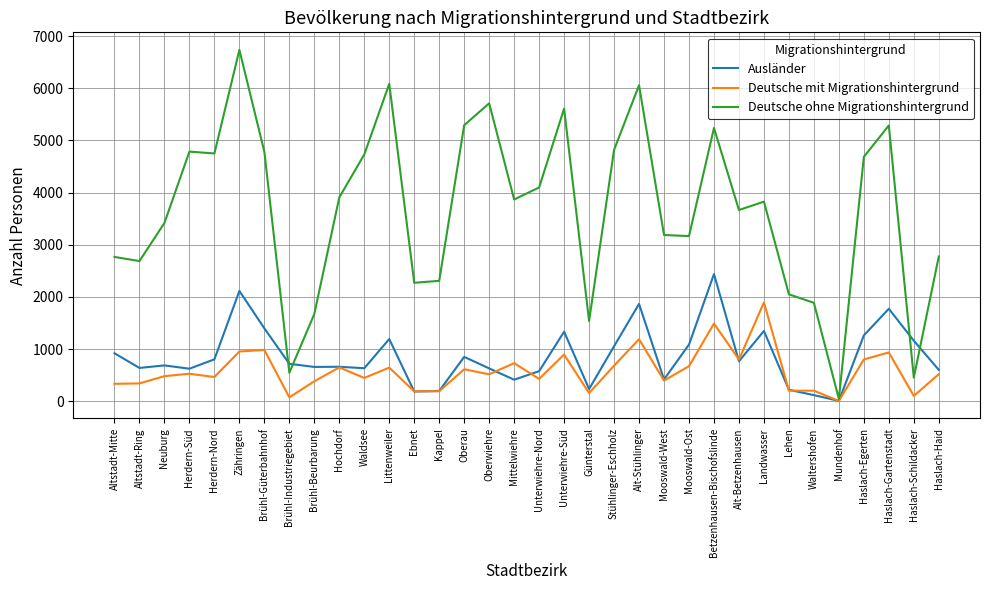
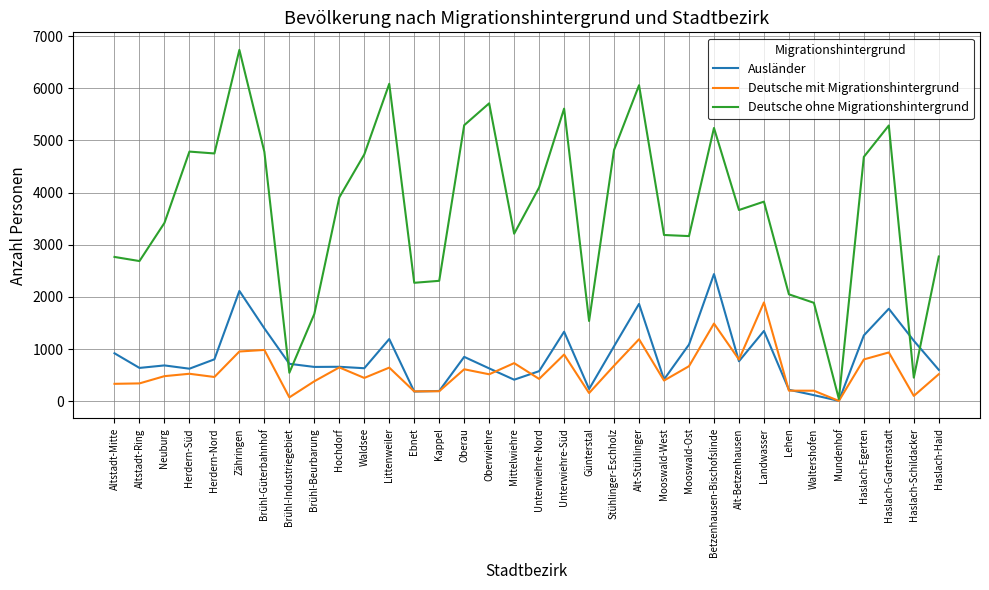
  {
    "Ausländer": {
      "Altstadt-Mitte": 900,
      "Altstadt-Ring": 600,
      "Neuburg": 700,
      "Herdern-Süd": 600,
      "Herdern-Nord": 800,
      "Zähringen": 2100,
      "Brühl-Güterbahnhof": 1400,
      "Brühl-Industriegebiet": 700,
      "Brühl-Beurbarung": 700,
      "Waldsee": 600,
      "Littenweiler": 1200,
      "Oberau": 800,
      "Oberwiehre": 600,
      "Mittelwiehre": 400,
      "Unterwiehre-Nord": 600,
      "Unterwiehre-Süd": 1300,
      "Günterstal": 200,
      "Stühlinger-Eschholz": 1100,
      "Alt-Stühlinger": 1900,
      "Mooswald-Ost": 1100,
      "Betzenhausen-Bischofslinde": 2400,
      "Landwasser": 1300,
      "Waltershofen": 100,
      "Haslach-Egerten": 1300,
      "Haslach-Gartenstadt": 1800,
      "Haslach-Schildacker": 1200,
      "Haslach-Haid": 600
    },
    "Deutsche mit Migrationshintergrund": {
      "Altstadt-Mitte": 300,
      "Altstadt-Ring": 300,
      "Neuburg": 500,
      "Herdern-Süd": 500,
      "Herdern-Nord": 500,
      "Zähringen": 1000,
      "Brühl-Güterbahnhof": 1000,
      "Brühl-Industriegebiet": 100,
      "Brühl-Beurbarung": 400,
      "Waldsee": 400,
      "Littenweiler": 600,
      "Oberau": 600,
      "Oberwiehre": 500,
      "Mittelwiehre": 700,
      "Unterwiehre-Nord": 400,
      "Unterwiehre-Süd": 900,
      "Günterstal": 200,
      "Stühlinger-Eschholz": 700,
      "Alt-Stühlinger": 1200,
      "Mooswald-Ost": 700,
      "Betzenhausen-Bischofslinde": 1500,
      "Landwasser": 1900,
      "Waltershofen": 200,
      "Haslach-Egerten": 800,
      "Haslach-Gartenstadt": 900,
      "Haslach-Schildacker": 100,
      "Haslach-Haid": 500
    },
    "Deutsche ohne Migrationshintergrund": {
      "Altstadt-Mitte": 2800,
      "Altstadt-Ring": 2700,
      "Neuburg": 3400,
      "Herdern-Süd": 4800,
      "Herdern-Nord": 4800,
      "Zähringen": 6700,
      "Brühl-Güterbahnhof": 4800,
      "Brühl-Industriegebiet": 500,
      "Brühl-Beurbarung": 1700,
      "Hochdorf": 3900,
      "Waldsee": 4700,
      "Littenweiler": 6100,
      "Ebnet": 2300,
      "Kappel": 2300,
      "Oberau": 5300,
      "Oberwiehre": 5700,
-     "Mittelwiehre": 3900,
+     "Mittelwiehre": 3200,
      "Unterwiehre-Nord": 4100,
      "Unterwiehre-Süd": 5600,
      "Günterstal": 1500,
      "Stühlinger-Eschholz": 4800,
      "Alt-Stühlinger": 6100,
      "Mooswald-West": 3200,
      "Mooswald-Ost": 3200,
      "Betzenhausen-Bischofslinde": 5200,
      "Alt-Betzenhausen": 3700,
      "Landwasser": 3800,
      "Lehen": 2000,
      "Waltershofen": 1900,
      "Haslach-Egerten": 4700,
      "Haslach-Gartenstadt": 5300,
      "Haslach-Schildacker": 500,
      "Haslach-Haid": 2800
    }
  }
